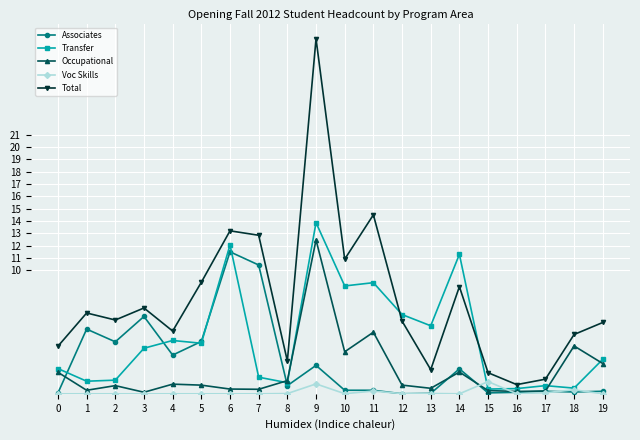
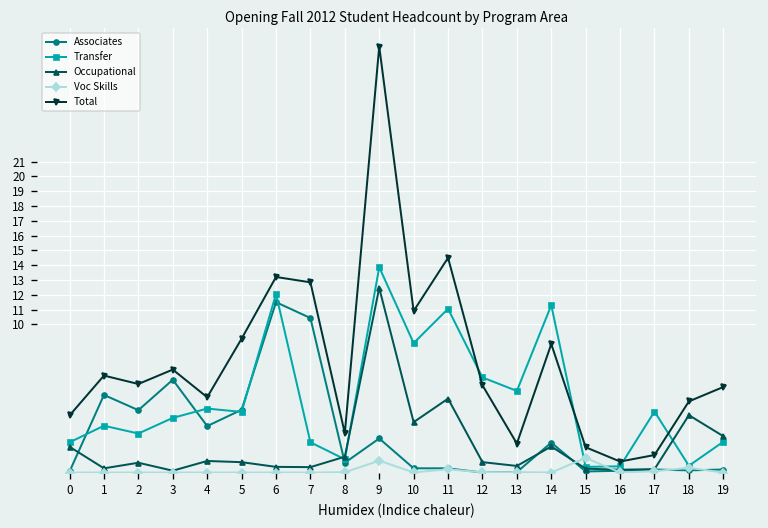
  {
    "Transfer": {
      "0": 2.0,
-     "1": 1.0,
-     "2": 1.1,
+     "1": 3.2,
+     "2": 2.6,
      "3": 3.7,
      "4": 4.3,
      "6": 12.1,
-     "7": 1.3,
+     "7": 2.0,
      "9": 13.9,
      "10": 8.7,
-     "11": 9.0,
+     "11": 11.1,
      "12": 6.4,
      "13": 5.5,
      "14": 11.3,
      "16": 0.4,
-     "17": 0.7,
-     "19": 2.8
+     "17": 4.1,
+     "19": 2.1
    },
    "Voc Skills": {
      "1": 0.0,
      "2": 0.0,
      "4": 0.0,
      "5": 0.0,
      "6": 0.0,
      "7": 0.0,
      "8": 0.0,
      "9": 0.8,
      "10": 0.0,
      "14": 0.0,
      "15": 1.0
    }
  }
